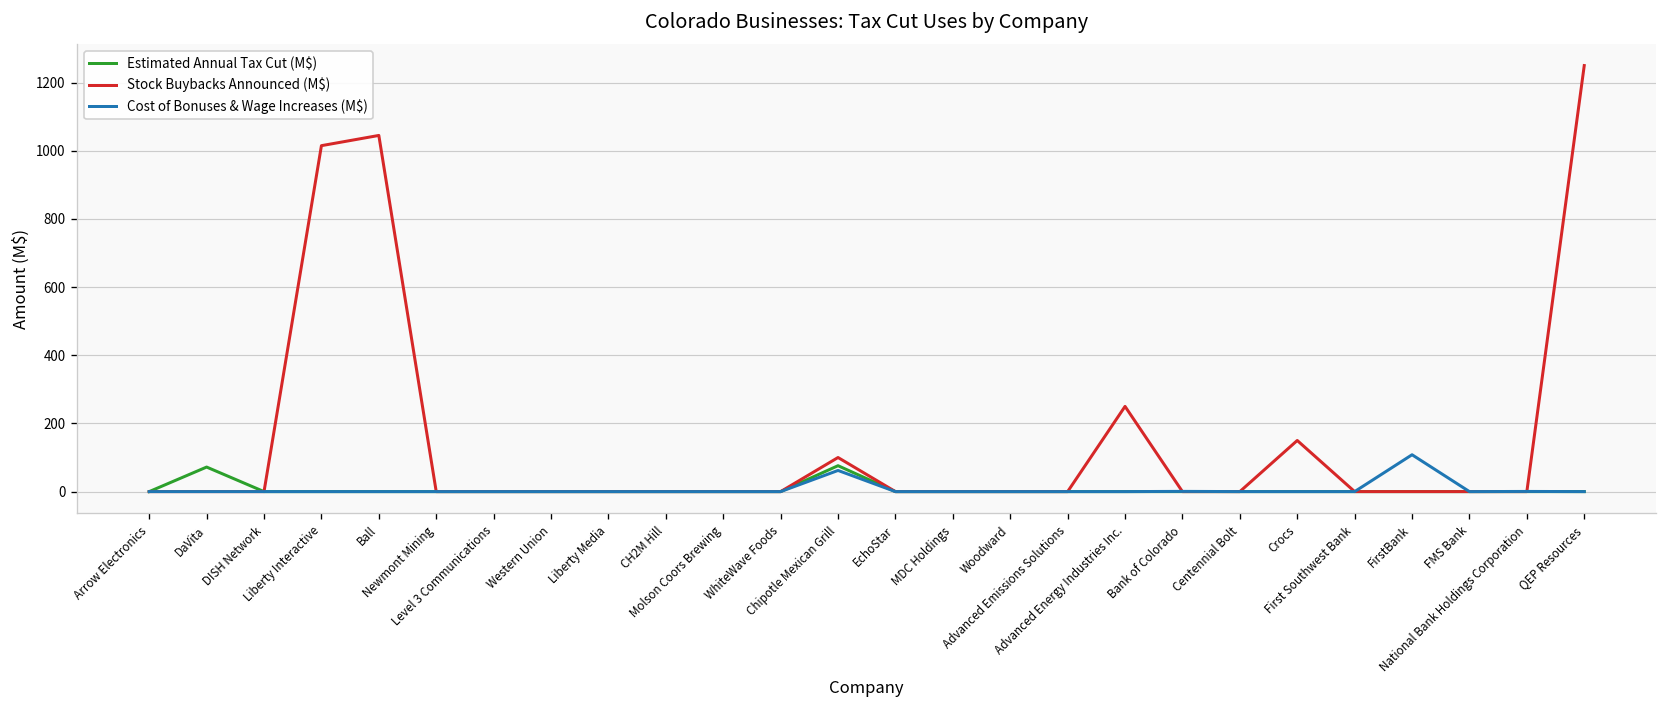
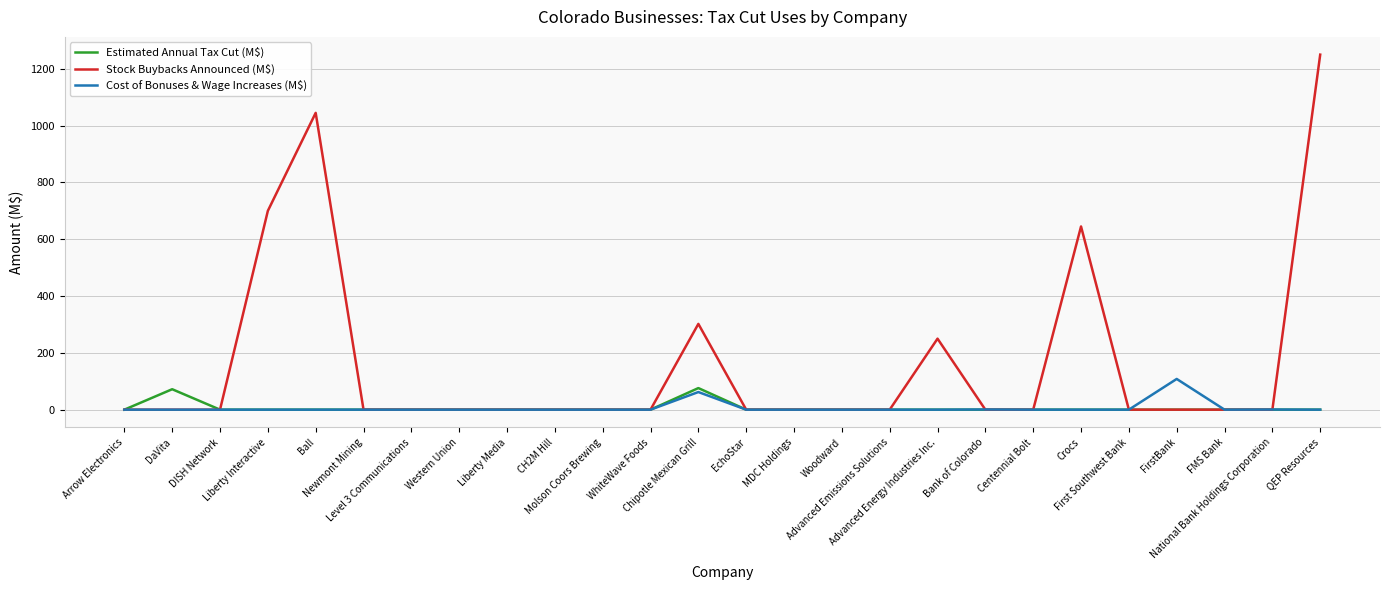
  {
    "Estimated Annual Tax Cut (M$)": {
      "DaVita": 70,
      "Chipotle Mexican Grill": 80
    },
    "Stock Buybacks Announced (M$)": {
-     "Liberty Interactive": 1020,
+     "Liberty Interactive": 700,
      "Ball": 1050,
-     "Chipotle Mexican Grill": 100,
+     "Chipotle Mexican Grill": 300,
      "Advanced Energy Industries Inc.": 250,
-     "Crocs": 150,
+     "Crocs": 650,
      "QEP Resources": 1250
    },
    "Cost of Bonuses & Wage Increases (M$)": {
      "Chipotle Mexican Grill": 60,
      "FirstBank": 110
    }
  }
